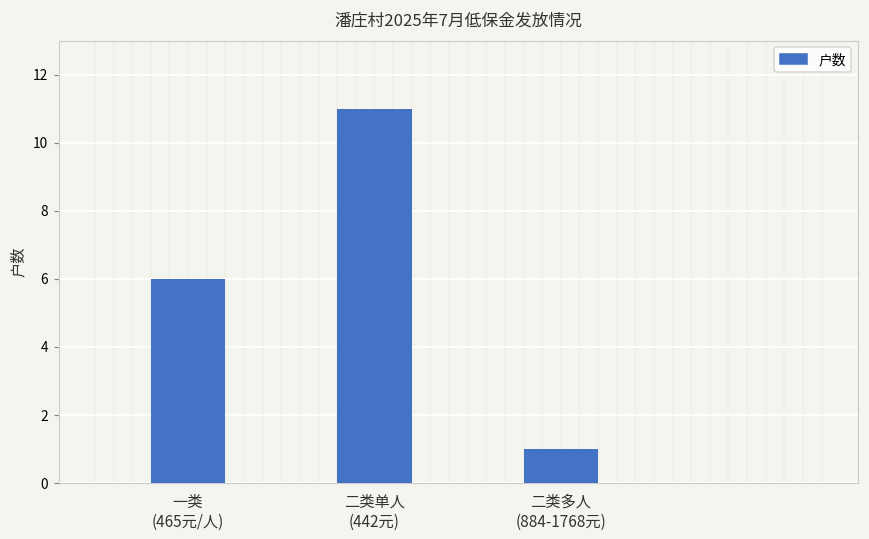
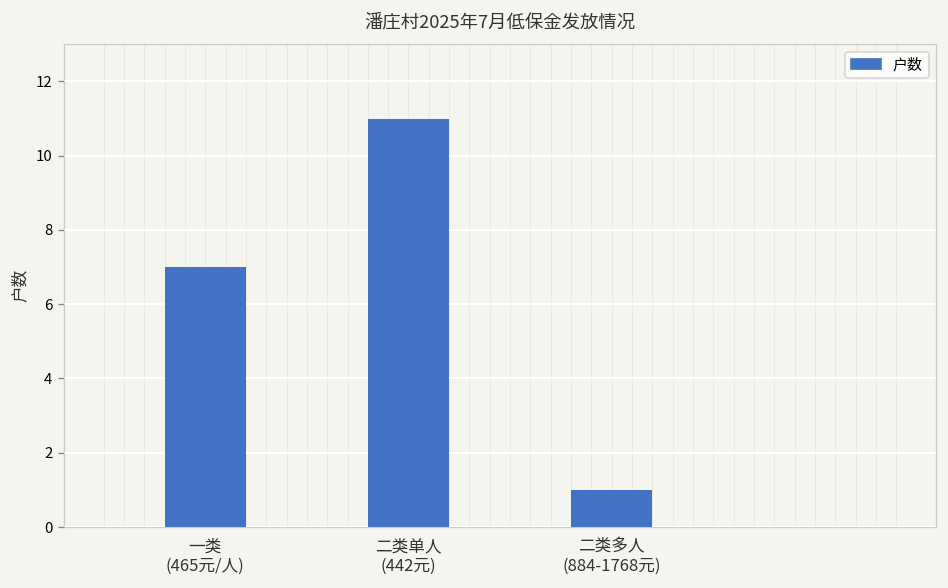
  {
-   "一类 (465元/人)": 6,
+   "一类 (465元/人)": 7,
    "二类单人 (442元)": 11,
    "二类多人 (884-1768元)": 1
  }
